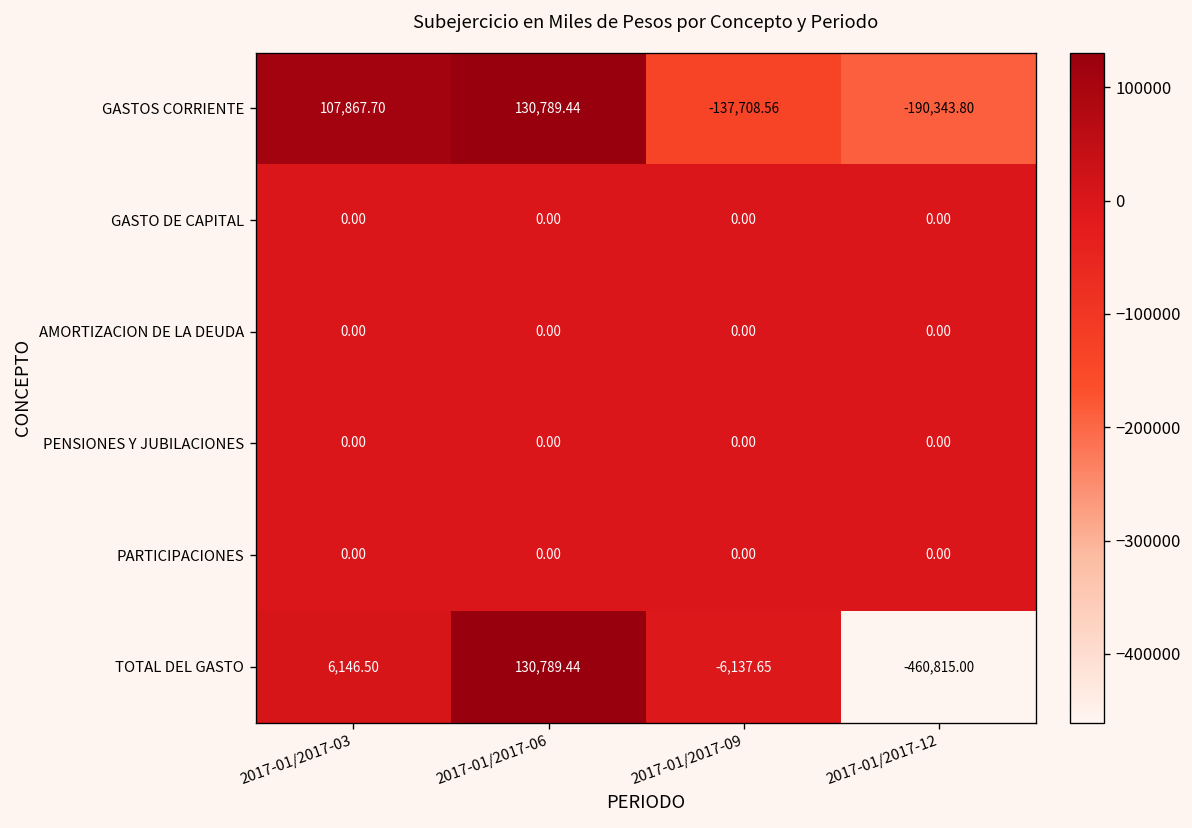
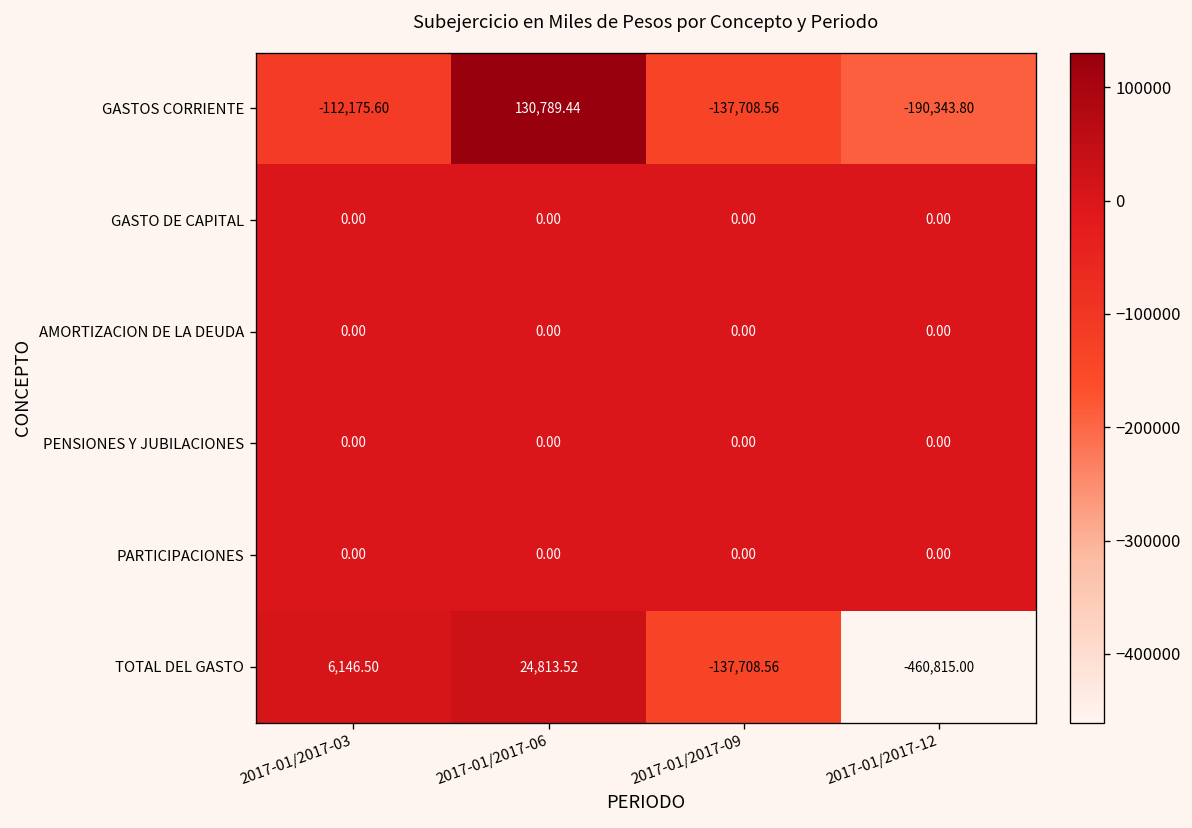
  {
    "GASTOS CORRIENTE": {
-     "2017-01/2017-03": "107,867.70",
+     "2017-01/2017-03": "-112,175.60",
      "2017-01/2017-06": "130,789.44",
      "2017-01/2017-09": "-137,708.56",
      "2017-01/2017-12": "-190,343.80"
    },
    "GASTO DE CAPITAL": {
      "2017-01/2017-03": "0.00",
      "2017-01/2017-06": "0.00",
      "2017-01/2017-09": "0.00",
      "2017-01/2017-12": "0.00"
    },
    "AMORTIZACION DE LA DEUDA": {
      "2017-01/2017-03": "0.00",
      "2017-01/2017-06": "0.00",
      "2017-01/2017-09": "0.00",
      "2017-01/2017-12": "0.00"
    },
    "PENSIONES Y JUBILACIONES": {
      "2017-01/2017-03": "0.00",
      "2017-01/2017-06": "0.00",
      "2017-01/2017-09": "0.00",
      "2017-01/2017-12": "0.00"
    },
    "PARTICIPACIONES": {
      "2017-01/2017-03": "0.00",
      "2017-01/2017-06": "0.00",
      "2017-01/2017-09": "0.00",
      "2017-01/2017-12": "0.00"
    },
    "TOTAL DEL GASTO": {
      "2017-01/2017-03": "6,146.50",
-     "2017-01/2017-06": "130,789.44",
-     "2017-01/2017-09": "-6,137.65",
+     "2017-01/2017-06": "24,813.52",
+     "2017-01/2017-09": "-137,708.56",
      "2017-01/2017-12": "-460,815.00"
    }
  }
